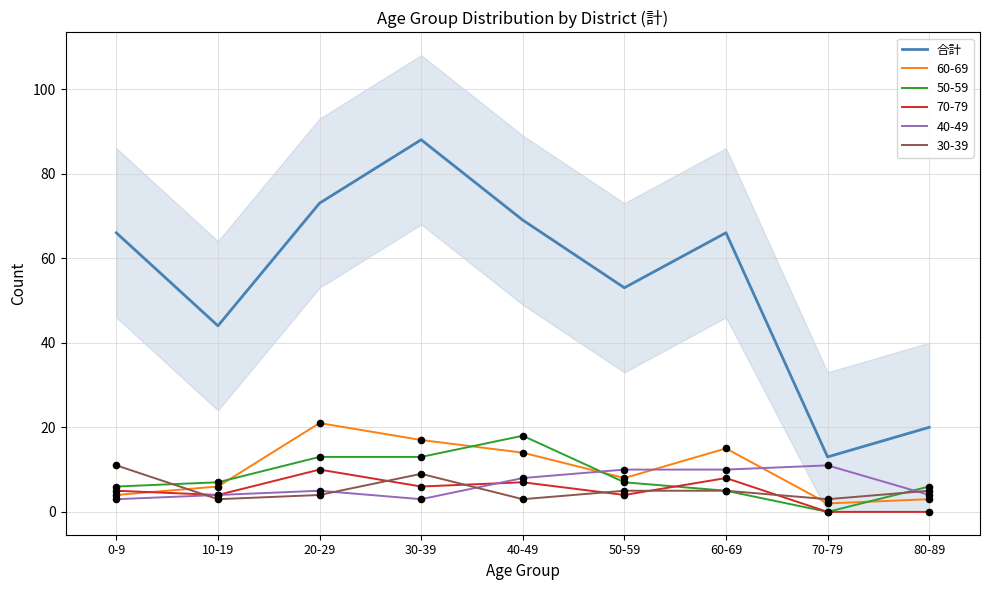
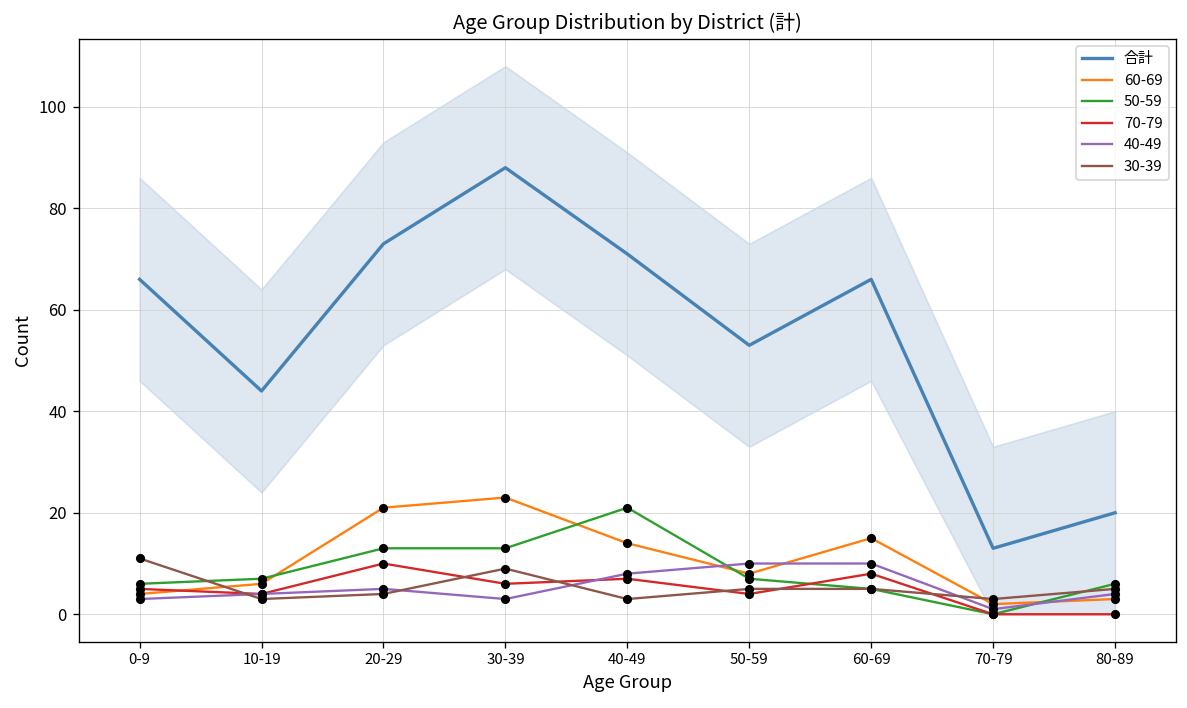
  {
    "合計": {
      "0-9": 66,
      "10-19": 44,
      "20-29": 73,
      "30-39": 88,
-     "40-49": 69,
+     "40-49": 71,
      "50-59": 53,
      "60-69": 66,
      "70-79": 13,
      "80-89": 20
    },
    "60-69": {
      "0-9": 4,
      "10-19": 6,
      "20-29": 21,
-     "30-39": 17,
+     "30-39": 23,
      "40-49": 14,
      "50-59": 8,
      "60-69": 15,
      "70-79": 2,
      "80-89": 3
    },
    "50-59": {
      "0-9": 6,
      "10-19": 7,
      "20-29": 13,
      "30-39": 13,
-     "40-49": 18,
+     "40-49": 21,
      "50-59": 7,
      "80-89": 6
    },
    "70-79": {
      "0-9": 5,
      "20-29": 10,
      "30-39": 6,
      "40-49": 7,
      "50-59": 4,
      "60-69": 8,
      "80-89": 0
    },
    "40-49": {
      "0-9": 3,
      "20-29": 5,
      "30-39": 3,
      "40-49": 8,
      "50-59": 10,
      "60-69": 10,
-     "70-79": 11,
+     "70-79": 1,
      "80-89": 4
    },
    "30-39": {
      "0-9": 11,
      "10-19": 3,
      "20-29": 4,
      "30-39": 9,
      "40-49": 3,
      "50-59": 5,
      "70-79": 3,
      "80-89": 5
    }
  }
